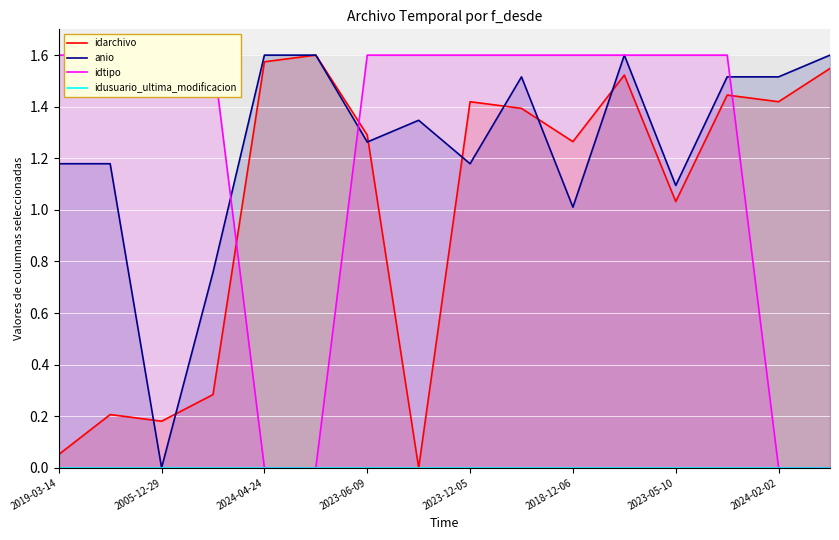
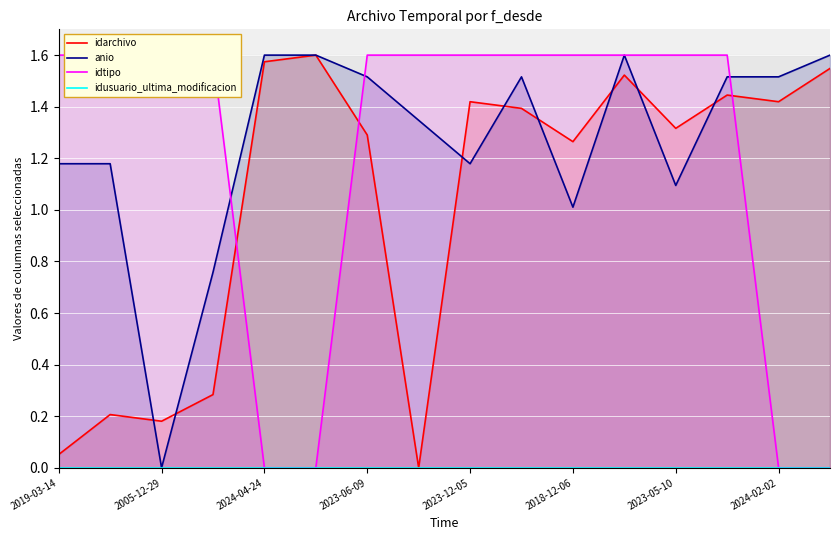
  {
    "idarchivo": {
      "2019-03-14": 0.05,
      "2005-12-29": 0.18,
      "2024-04-24": 1.57,
      "2023-06-09": 1.29,
      "2023-12-05": 1.42,
      "2018-12-06": 1.26,
-     "2023-05-10": 1.03,
+     "2023-05-10": 1.32,
      "2024-02-02": 1.42
    },
    "anio": {
      "2019-03-14": 1.18,
-     "2023-06-09": 1.26,
+     "2023-06-09": 1.52,
      "2023-12-05": 1.18,
      "2018-12-06": 1.01,
      "2023-05-10": 1.09,
      "2024-02-02": 1.52
    },
    "idusuario_ultima_modificacion": {
      "2019-03-14": 0.00,
      "2023-06-09": 0.00,
      "2023-12-05": 0.00,
      "2018-12-06": 0.00,
      "2023-05-10": 0.00
    }
  }
